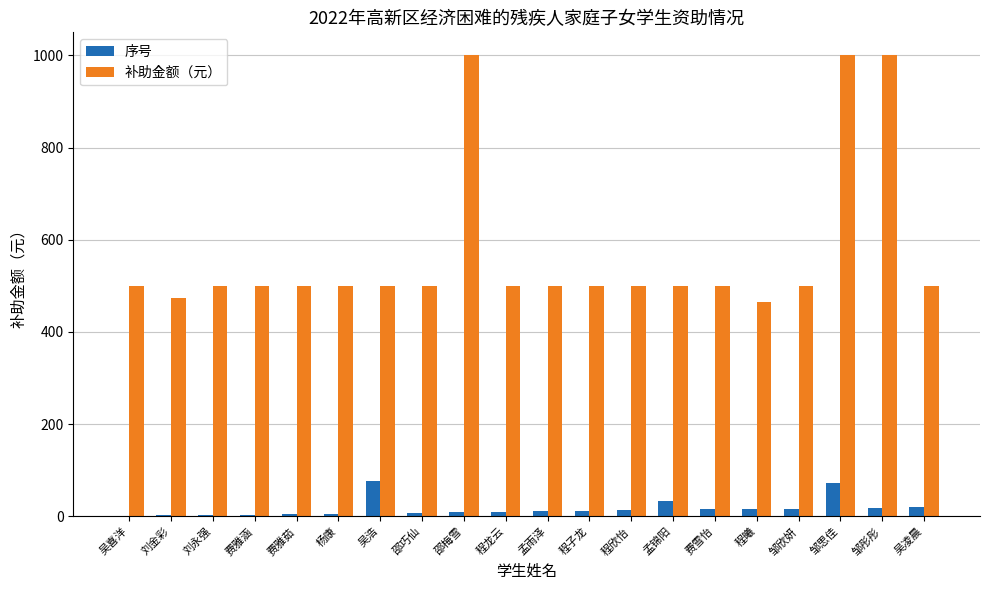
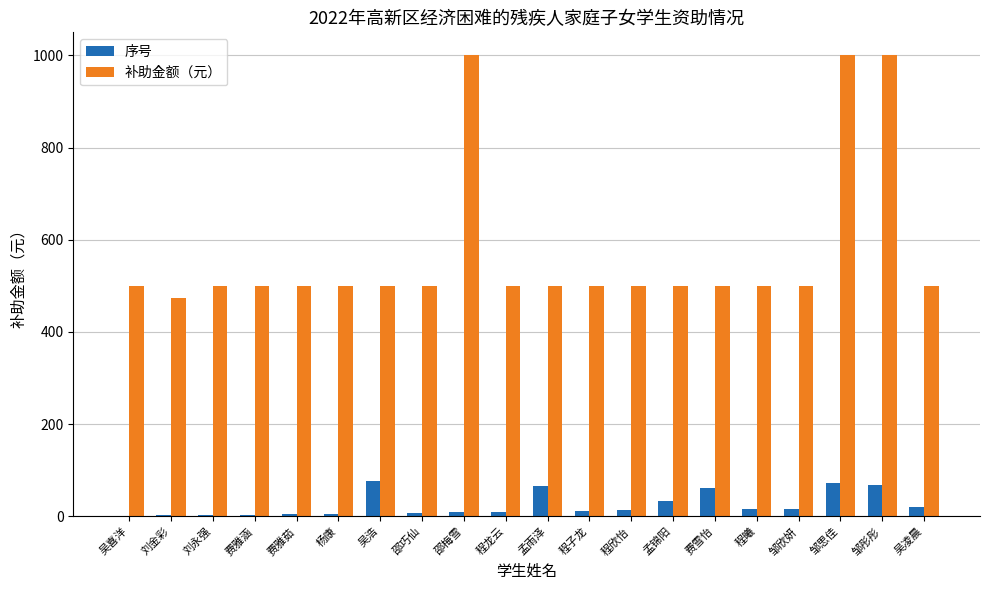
  {
    "序号": {
      "杨康": 10,
      "吴浩": 80,
      "邵巧仙": 10,
      "邵梅雪": 10,
      "程龙云": 10,
-     "孟雨泽": 10,
+     "孟雨泽": 70,
      "程子龙": 10,
      "程欣怡": 10,
      "孟锦阳": 30,
-     "费雪怡": 20,
+     "费雪怡": 60,
      "程曦": 20,
      "邹欣妍": 20,
      "邹思佳": 70,
-     "邹彤彤": 20,
+     "邹彤彤": 70,
      "吴凌晨": 20
    },
    "补助金额（元）": {
      "吴喜洋": 500,
      "刘金彩": 470,
      "刘永强": 500,
      "费雅涵": 500,
      "费雅茹": 500,
      "杨康": 500,
      "吴浩": 500,
      "邵巧仙": 500,
      "邵梅雪": 1000,
      "程龙云": 500,
      "孟雨泽": 500,
      "程子龙": 500,
      "程欣怡": 500,
      "孟锦阳": 500,
      "费雪怡": 500,
-     "程曦": 470,
+     "程曦": 500,
      "邹欣妍": 500,
      "邹思佳": 1000,
      "邹彤彤": 1000,
      "吴凌晨": 500
    }
  }
